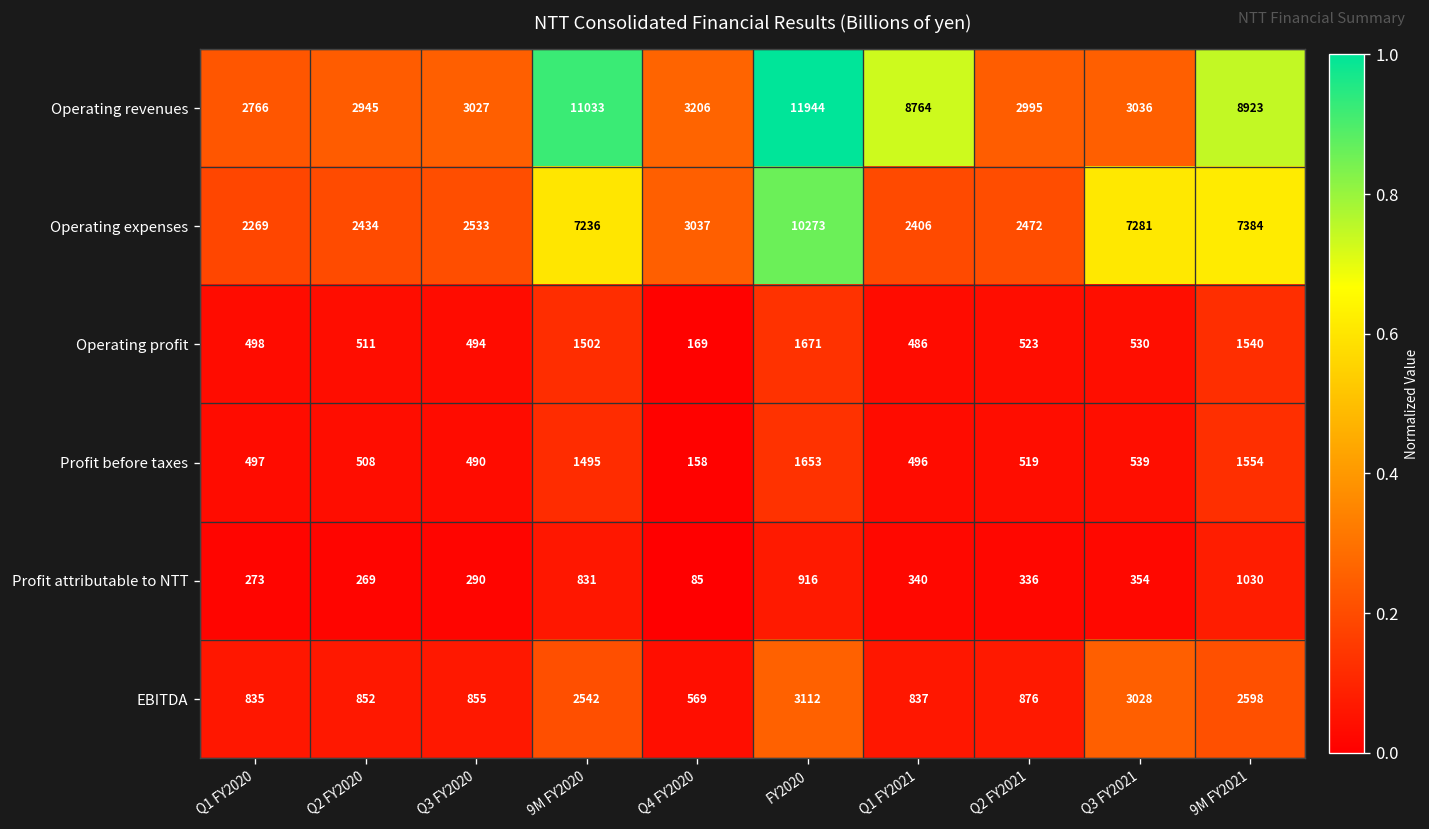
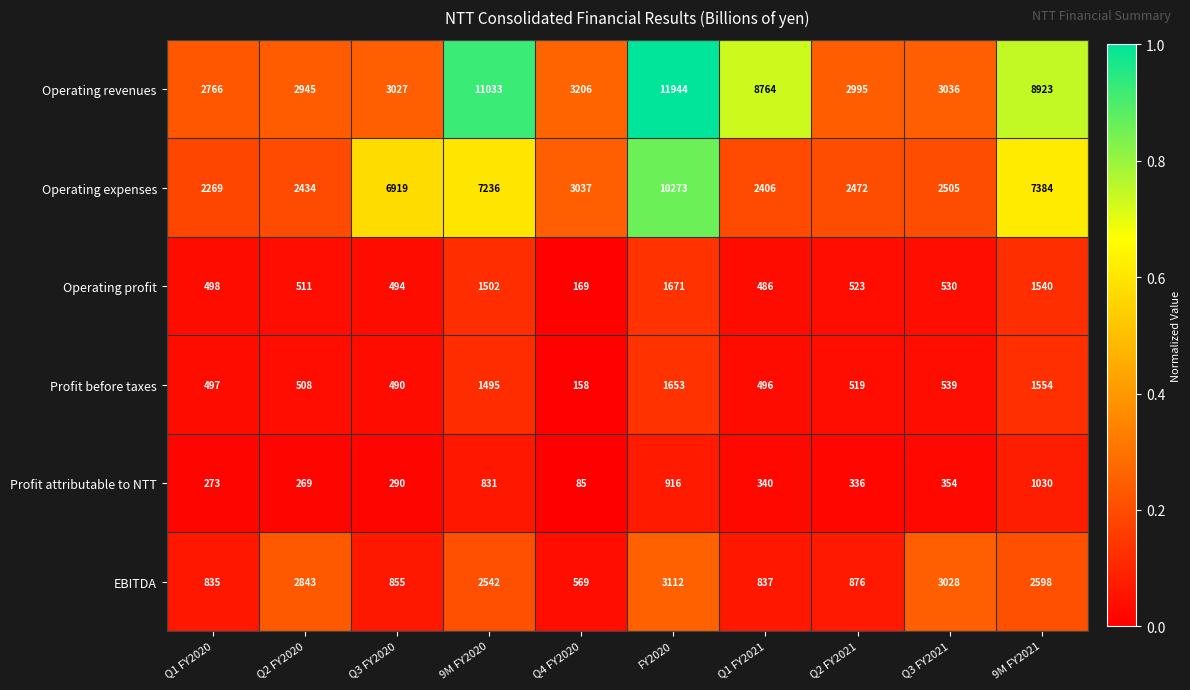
  {
    "Operating revenues": {
      "Q1 FY2020": 2766,
      "Q2 FY2020": 2945,
      "Q3 FY2020": 3027,
      "9M FY2020": 11033,
      "Q4 FY2020": 3206,
      "FY2020": 11944,
      "Q1 FY2021": 8764,
      "Q2 FY2021": 2995,
      "Q3 FY2021": 3036,
      "9M FY2021": 8923
    },
    "Operating expenses": {
      "Q1 FY2020": 2269,
      "Q2 FY2020": 2434,
-     "Q3 FY2020": 2533,
+     "Q3 FY2020": 6919,
      "9M FY2020": 7236,
      "Q4 FY2020": 3037,
      "FY2020": 10273,
      "Q1 FY2021": 2406,
      "Q2 FY2021": 2472,
-     "Q3 FY2021": 7281,
+     "Q3 FY2021": 2505,
      "9M FY2021": 7384
    },
    "Operating profit": {
      "Q1 FY2020": 498,
      "Q2 FY2020": 511,
      "Q3 FY2020": 494,
      "9M FY2020": 1502,
      "Q4 FY2020": 169,
      "FY2020": 1671,
      "Q1 FY2021": 486,
      "Q2 FY2021": 523,
      "Q3 FY2021": 530,
      "9M FY2021": 1540
    },
    "Profit before taxes": {
      "Q1 FY2020": 497,
      "Q2 FY2020": 508,
      "Q3 FY2020": 490,
      "9M FY2020": 1495,
      "Q4 FY2020": 158,
      "FY2020": 1653,
      "Q1 FY2021": 496,
      "Q2 FY2021": 519,
      "Q3 FY2021": 539,
      "9M FY2021": 1554
    },
    "Profit attributable to NTT": {
      "Q1 FY2020": 273,
      "Q2 FY2020": 269,
      "Q3 FY2020": 290,
      "9M FY2020": 831,
      "Q4 FY2020": 85,
      "FY2020": 916,
      "Q1 FY2021": 340,
      "Q2 FY2021": 336,
      "Q3 FY2021": 354,
      "9M FY2021": 1030
    },
    "EBITDA": {
      "Q1 FY2020": 835,
-     "Q2 FY2020": 852,
+     "Q2 FY2020": 2843,
      "Q3 FY2020": 855,
      "9M FY2020": 2542,
      "Q4 FY2020": 569,
      "FY2020": 3112,
      "Q1 FY2021": 837,
      "Q2 FY2021": 876,
      "Q3 FY2021": 3028,
      "9M FY2021": 2598
    }
  }
